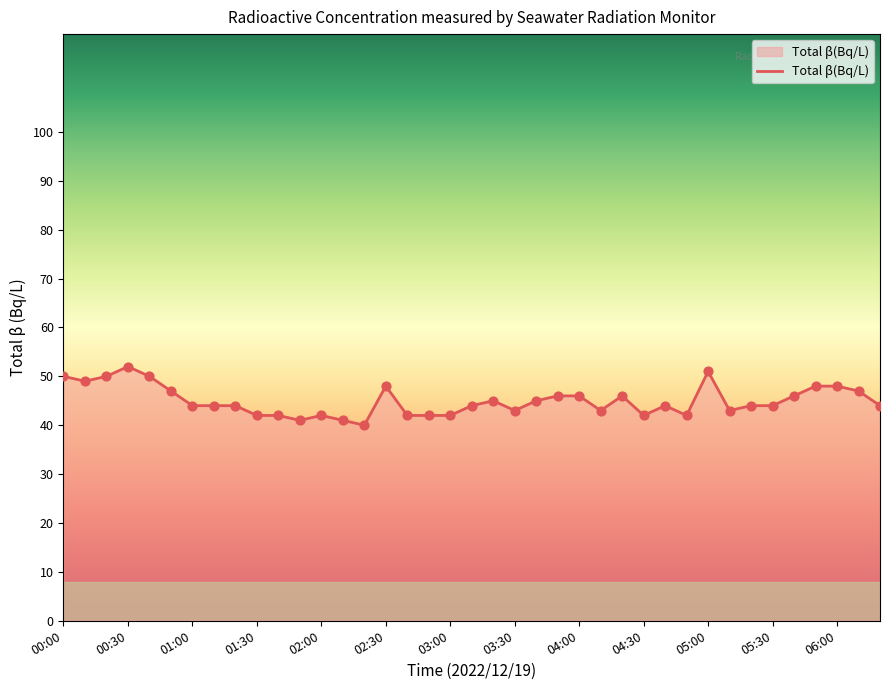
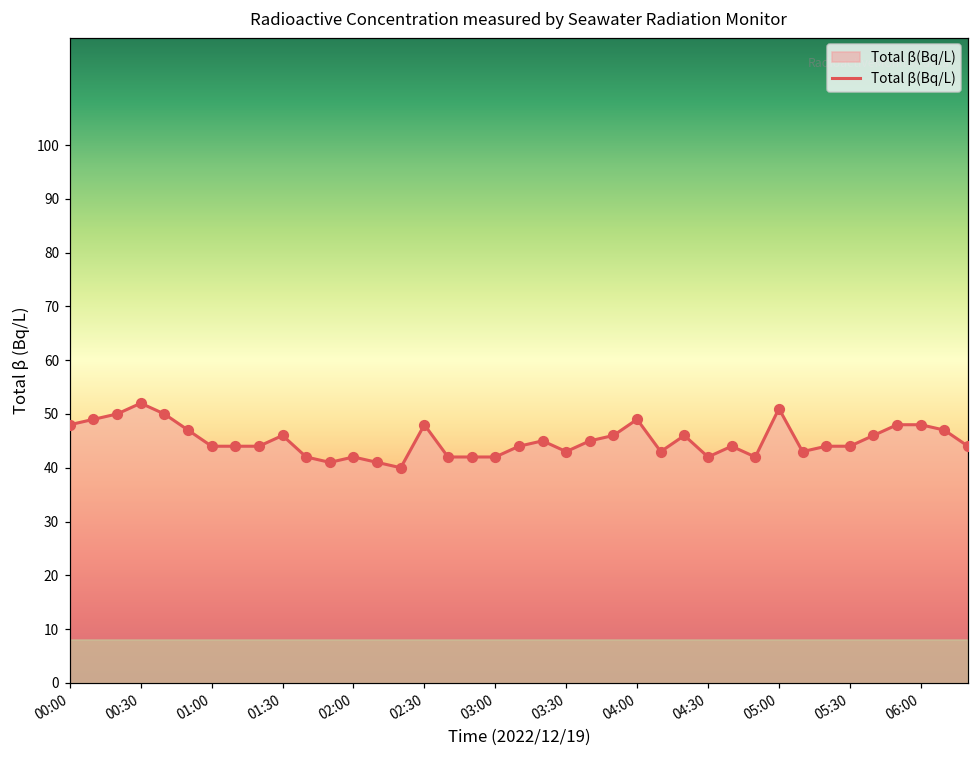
  {
-   "00:00": 50,
+   "00:00": 48,
    "00:30": 52,
    "01:00": 44,
-   "01:30": 42,
+   "01:30": 46,
    "02:00": 42,
    "02:30": 48,
    "03:00": 42,
    "03:30": 43,
-   "04:00": 46,
+   "04:00": 49,
    "04:30": 42,
    "05:00": 51,
    "05:30": 44,
    "06:00": 48
  }
